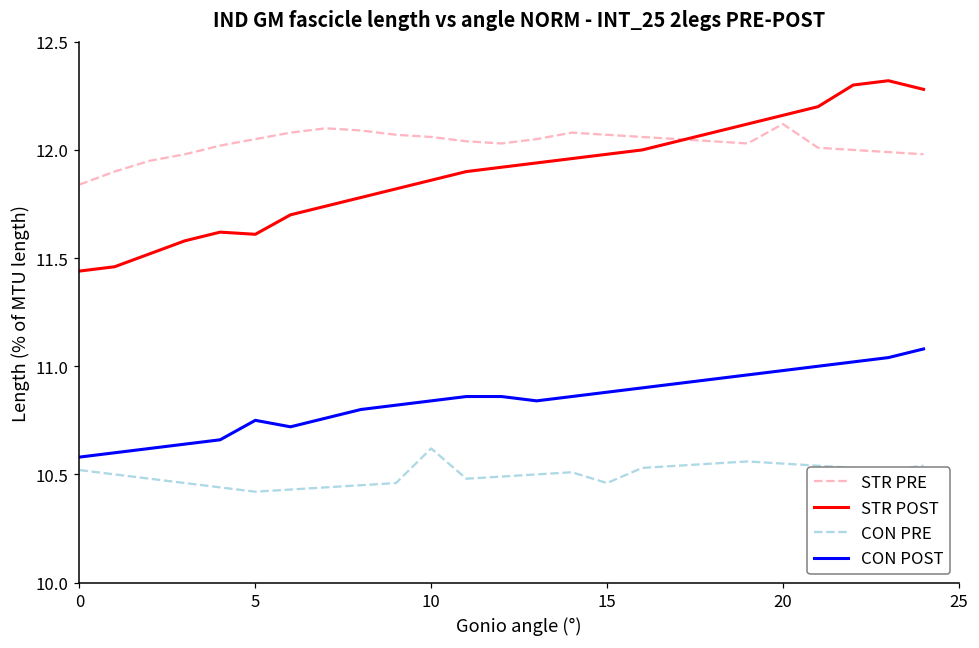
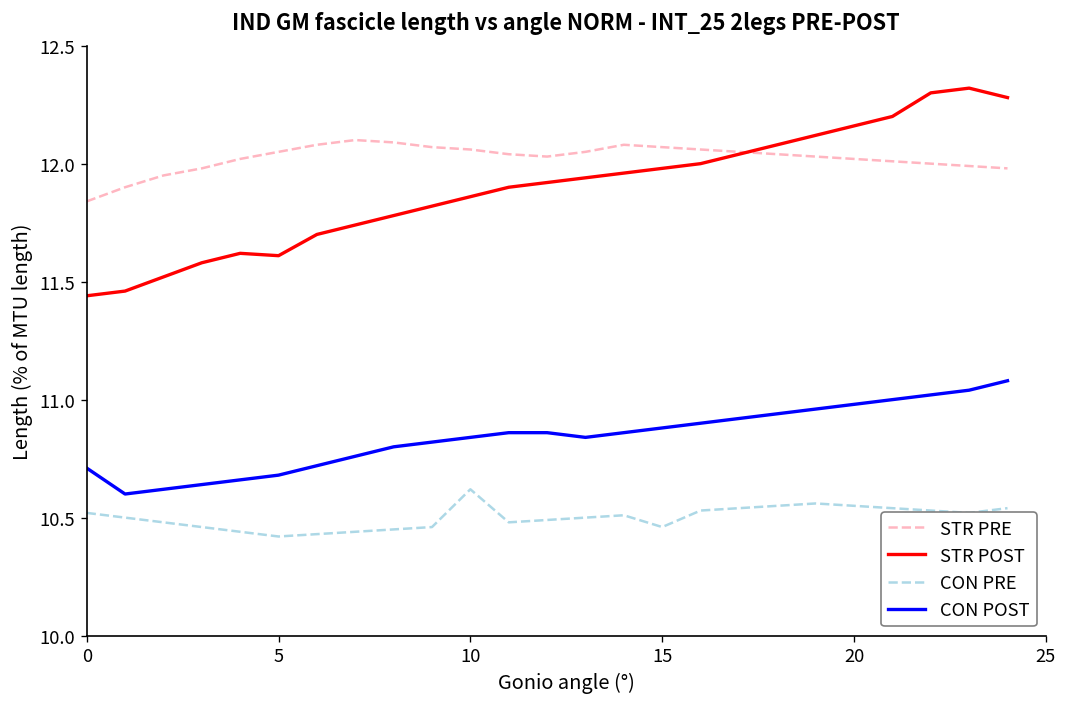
  {
    "STR PRE": {
      "0": 11.84,
      "5": 12.05,
      "10": 12.06,
      "15": 12.07,
-     "20": 12.12
+     "20": 12.02
    },
    "STR POST": {
      "0": 11.44,
      "5": 11.61,
      "10": 11.86,
      "15": 11.98,
      "20": 12.16
    },
    "CON PRE": {
      "0": 10.52,
      "5": 10.42,
      "10": 10.62,
      "15": 10.46,
      "20": 10.55
    },
    "CON POST": {
-     "0": 10.58,
-     "5": 10.75,
+     "0": 10.71,
+     "5": 10.68,
      "10": 10.84,
      "15": 10.88,
      "20": 10.98
    }
  }
